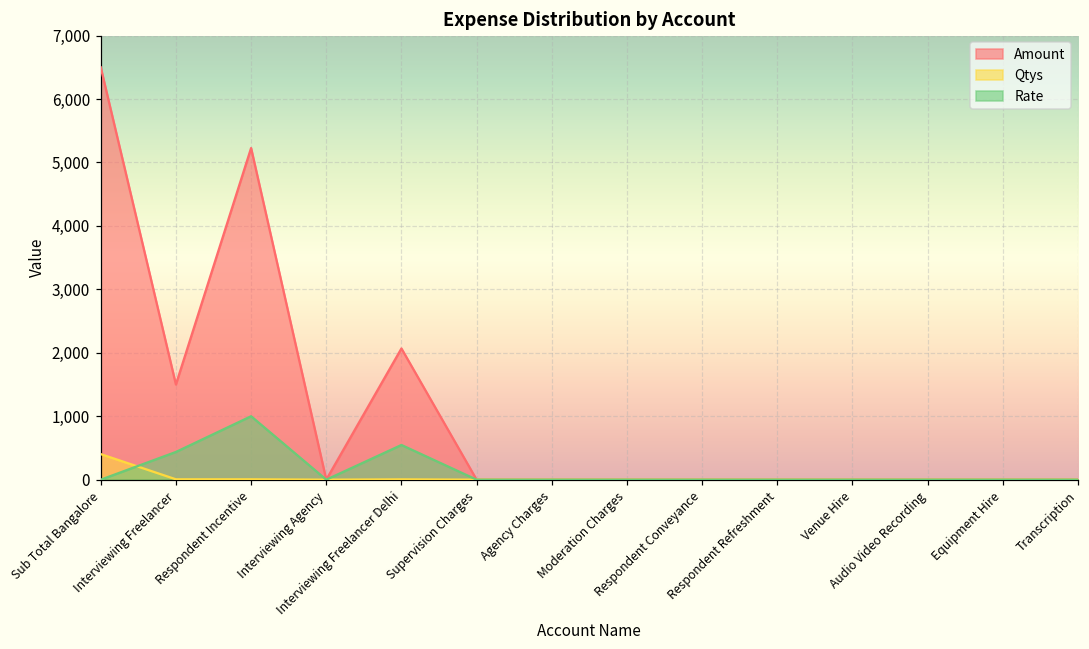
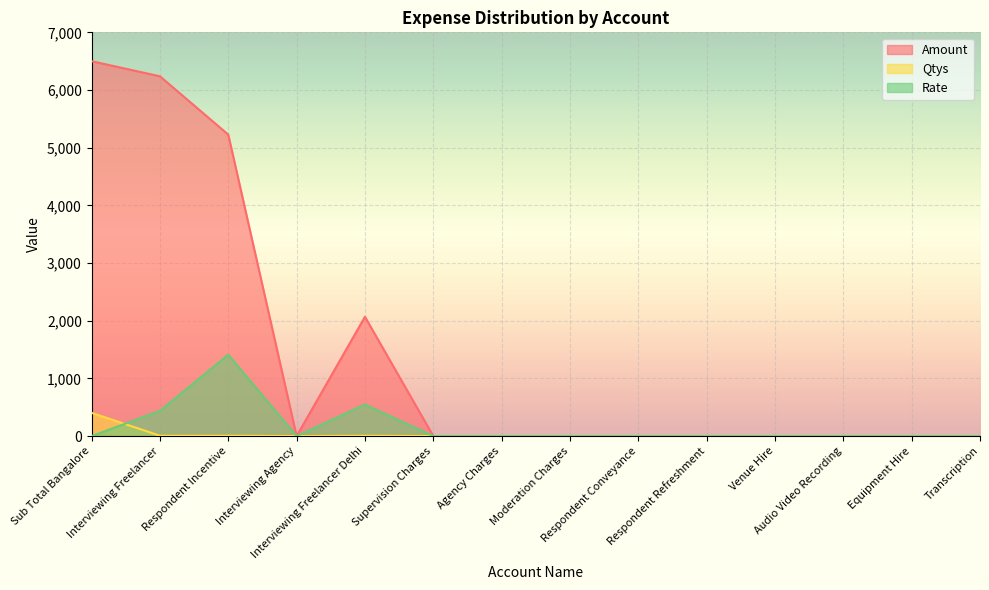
  {
    "Amount": {
      "Sub Total Bangalore": "6,500",
-     "Interviewing Freelancer": "1,500",
+     "Interviewing Freelancer": "6,200",
      "Respondent Incentive": "5,200",
      "Interviewing Freelancer Delhi": "2,100"
    },
    "Qtys": {
      "Sub Total Bangalore": "400",
      "Interviewing Freelancer": "0",
      "Respondent Incentive": "0",
      "Interviewing Freelancer Delhi": "0"
    },
    "Rate": {
      "Sub Total Bangalore": "0",
      "Interviewing Freelancer": "400",
-     "Respondent Incentive": "1,000",
+     "Respondent Incentive": "1,400",
      "Interviewing Freelancer Delhi": "500"
    }
  }
